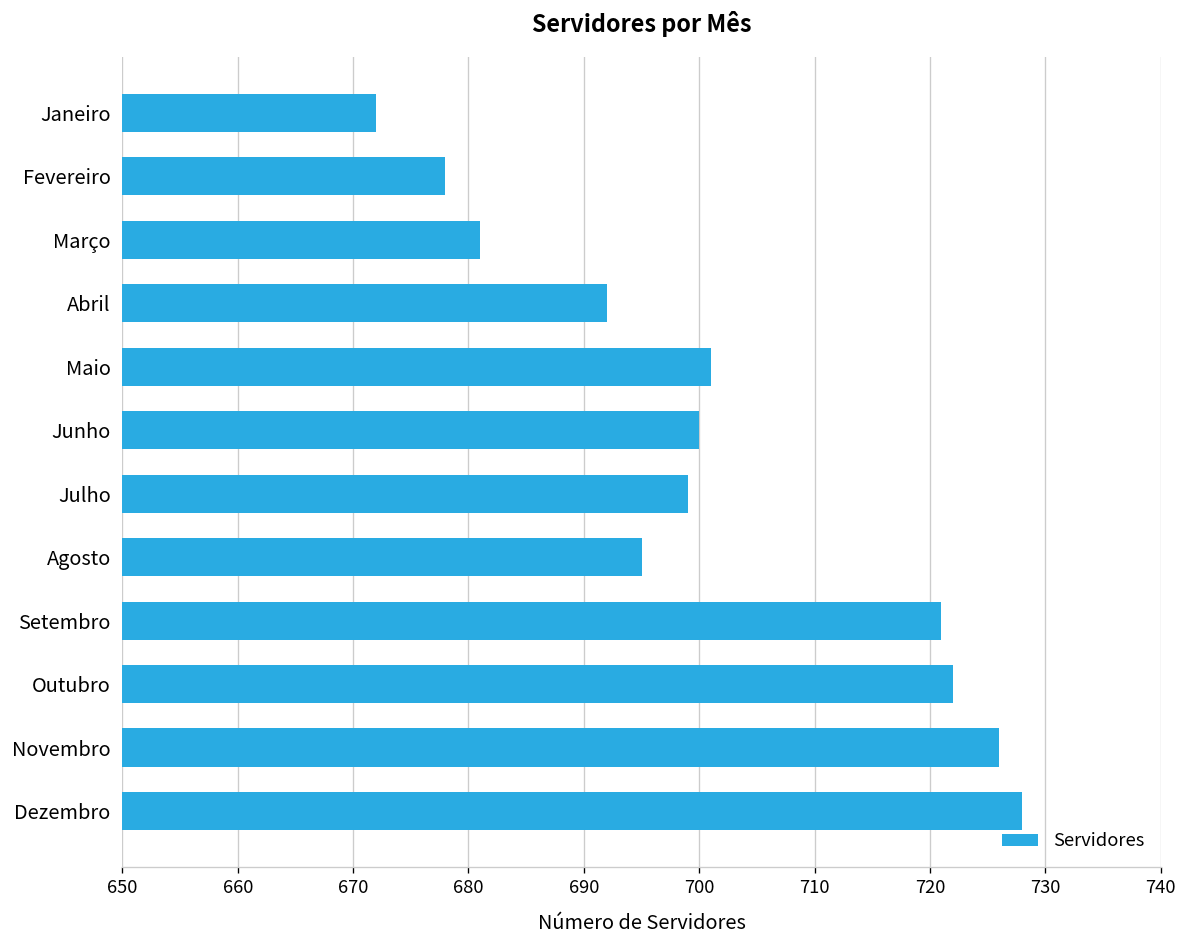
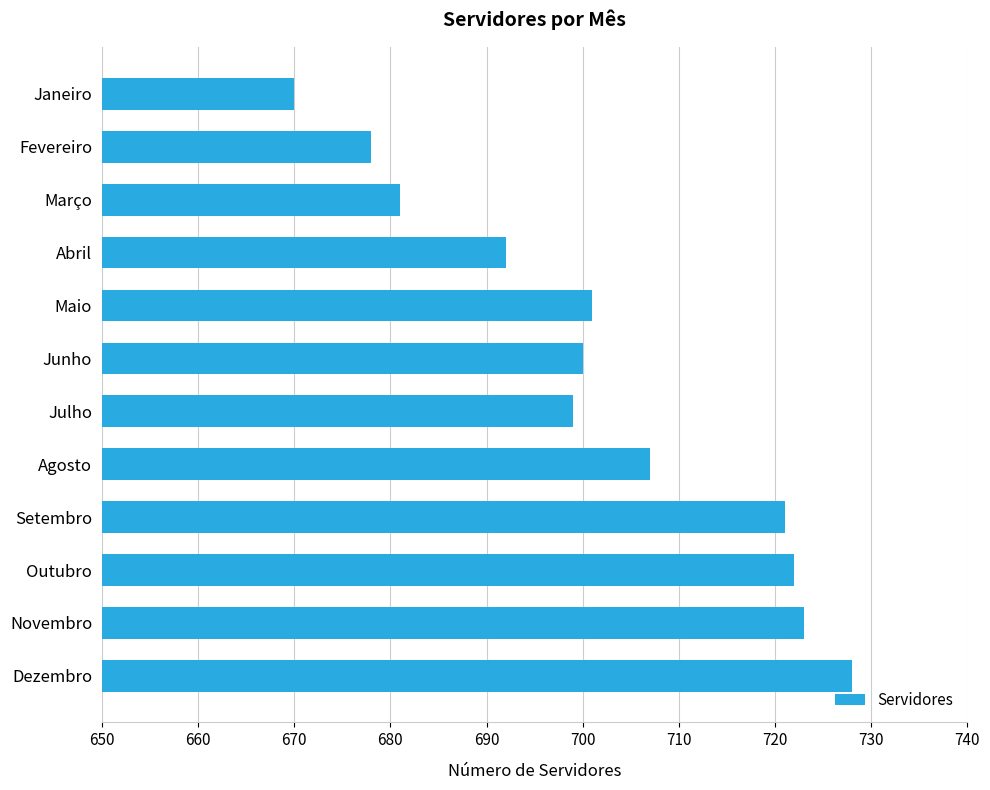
  {
-   "Janeiro": 672,
+   "Janeiro": 670,
    "Fevereiro": 678,
    "Março": 681,
    "Abril": 692,
    "Maio": 701,
    "Junho": 700,
    "Julho": 699,
-   "Agosto": 695,
+   "Agosto": 707,
    "Setembro": 721,
    "Outubro": 722,
-   "Novembro": 726,
+   "Novembro": 723,
    "Dezembro": 728
  }
